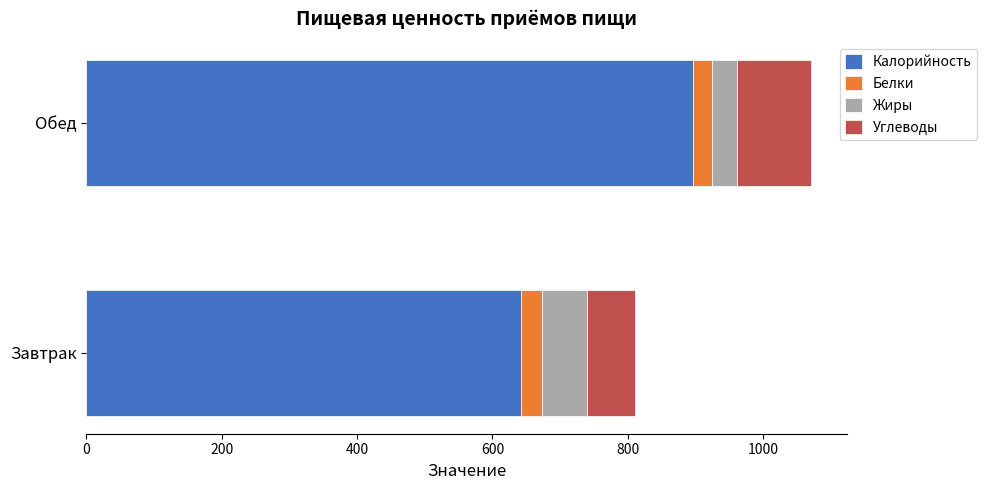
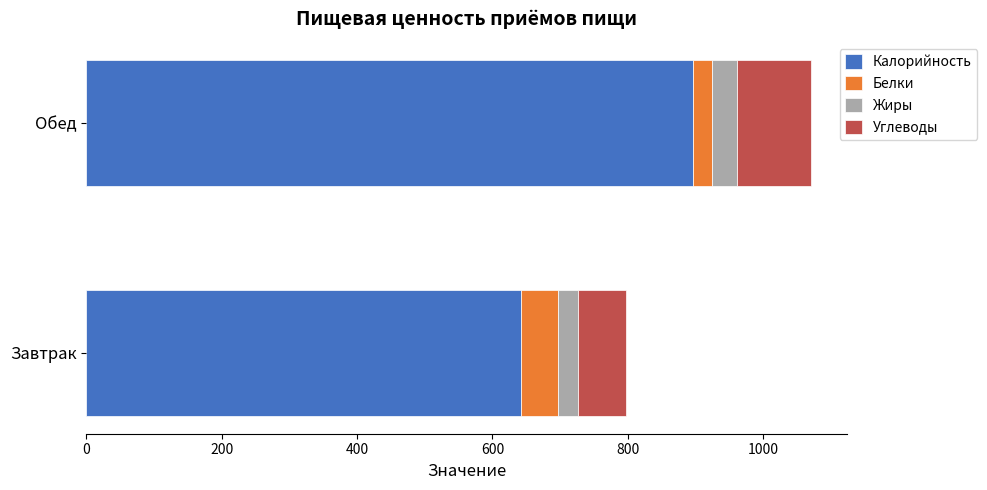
  {
    "Калорийность": {
      "Обед": 900,
      "Завтрак": 640
    },
    "Белки": {
      "Обед": 30,
-     "Завтрак": 30
+     "Завтрак": 50
    },
    "Жиры": {
      "Обед": 40,
-     "Завтрак": 70
+     "Завтрак": 30
    },
    "Углеводы": {
      "Обед": 110,
      "Завтрак": 70
    }
  }
